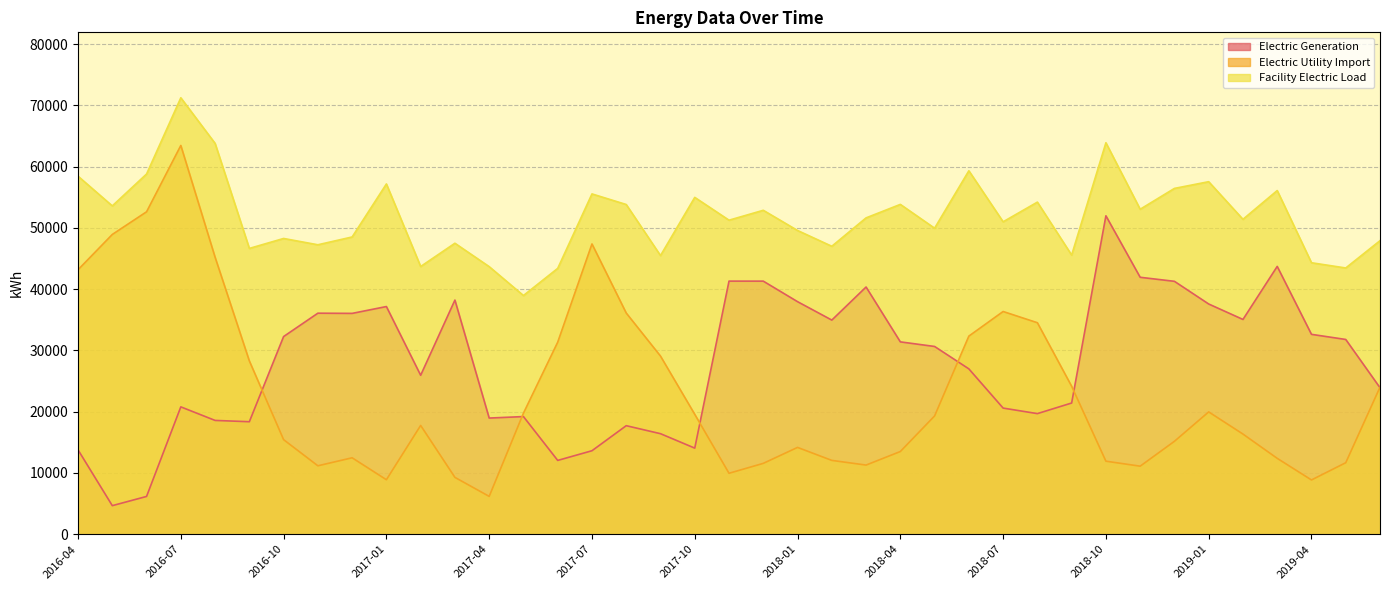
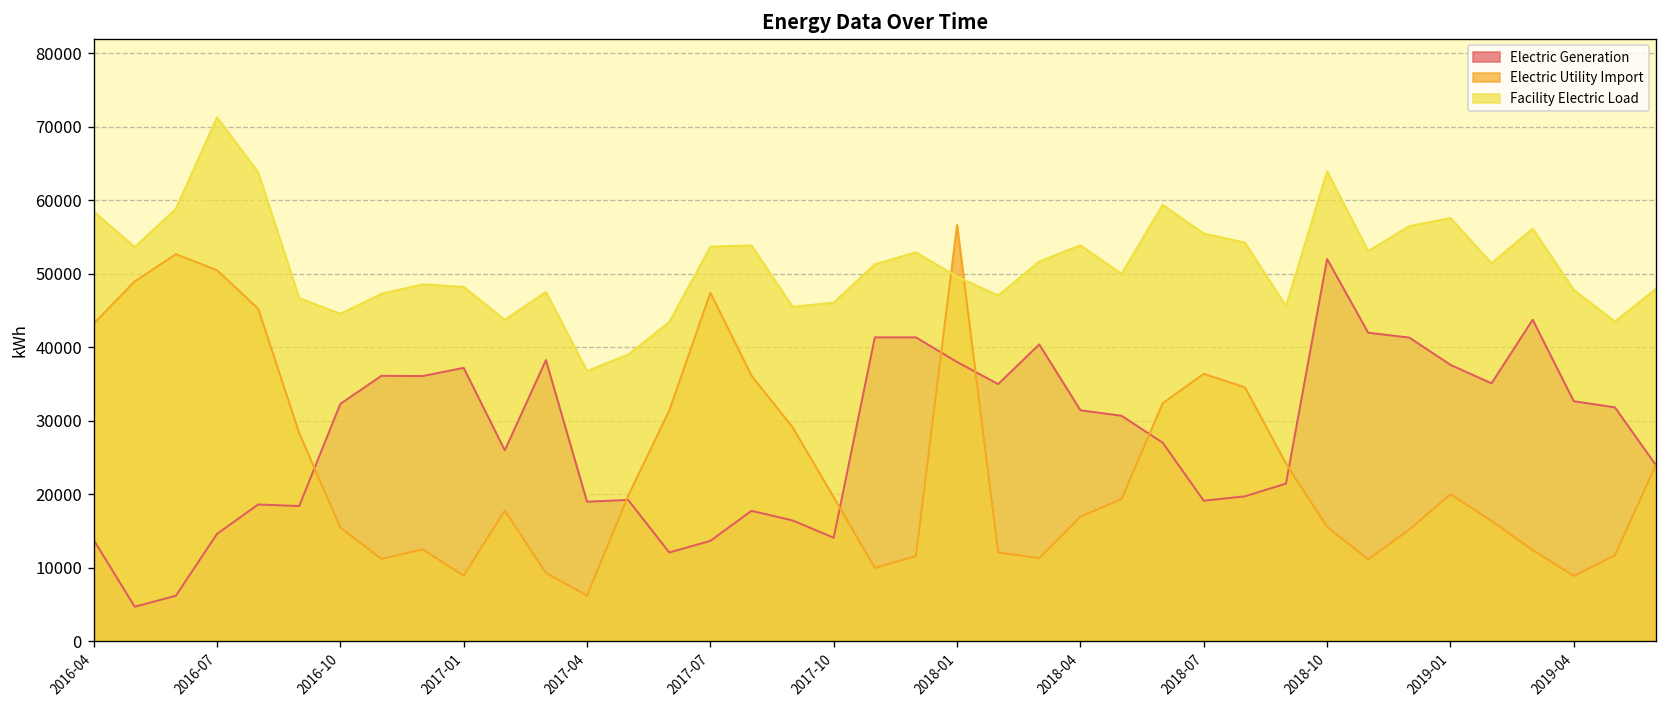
  {
    "Electric Generation": {
      "2016-04": 14000,
-     "2016-07": 21000,
+     "2016-07": 15000,
      "2016-10": 32000,
      "2017-01": 37000,
      "2017-04": 19000,
      "2017-07": 14000,
      "2017-10": 14000,
      "2018-01": 38000,
      "2018-04": 31000,
-     "2018-07": 21000,
+     "2018-07": 19000,
      "2018-10": 52000,
      "2019-01": 38000,
      "2019-04": 33000
    },
    "Electric Utility Import": {
      "2016-04": 43000,
-     "2016-07": 63000,
+     "2016-07": 50000,
      "2016-10": 15000,
      "2017-01": 9000,
      "2017-04": 6000,
      "2017-07": 47000,
      "2017-10": 20000,
-     "2018-01": 14000,
-     "2018-04": 13000,
+     "2018-01": 57000,
+     "2018-04": 17000,
      "2018-07": 36000,
-     "2018-10": 12000,
+     "2018-10": 16000,
      "2019-01": 20000,
      "2019-04": 9000
    },
    "Facility Electric Load": {
      "2016-04": 58000,
      "2016-07": 71000,
-     "2016-10": 48000,
-     "2017-01": 57000,
-     "2017-04": 44000,
-     "2017-07": 56000,
-     "2017-10": 55000,
+     "2016-10": 45000,
+     "2017-01": 48000,
+     "2017-04": 37000,
+     "2017-07": 54000,
+     "2017-10": 46000,
      "2018-01": 50000,
      "2018-04": 54000,
-     "2018-07": 51000,
+     "2018-07": 55000,
      "2018-10": 64000,
      "2019-01": 58000,
-     "2019-04": 44000
+     "2019-04": 48000
    }
  }
